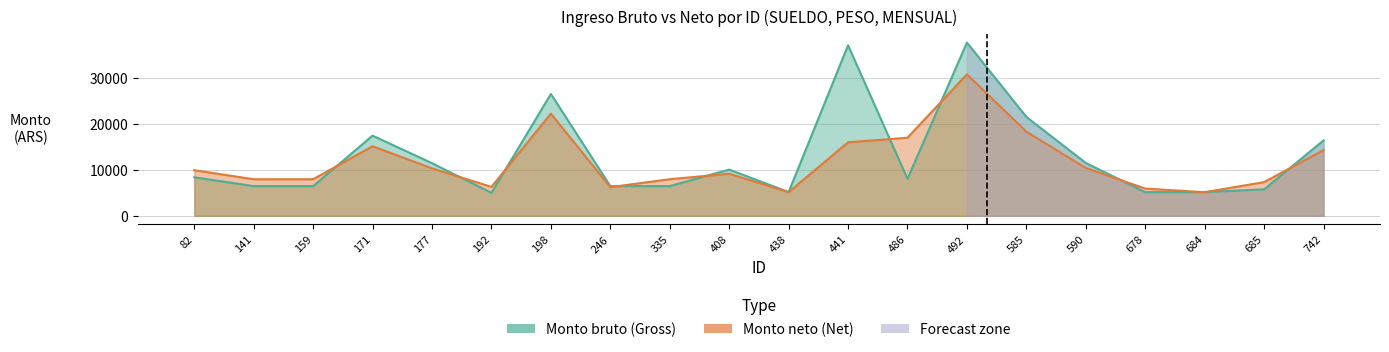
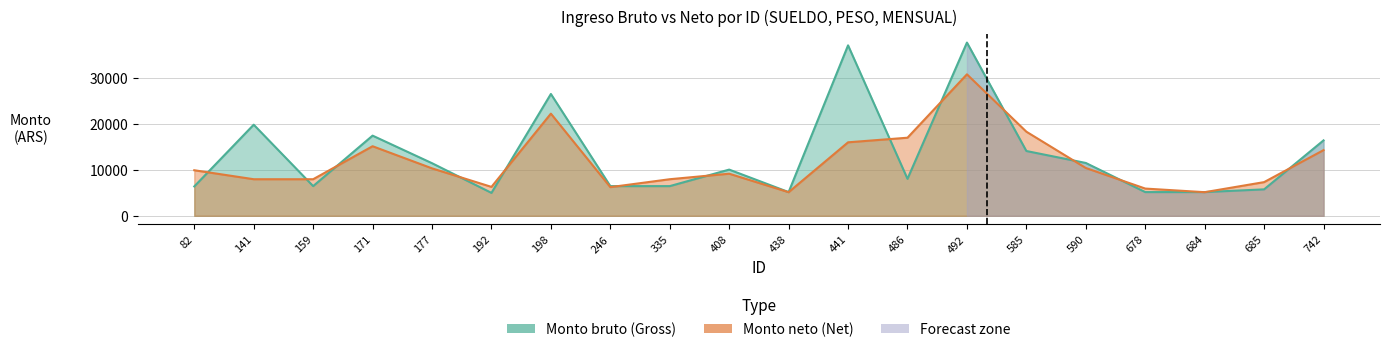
  {
    "Monto bruto (Gross)": {
-     "82": 8000,
-     "141": 6000,
+     "82": 6000,
+     "141": 20000,
      "159": 6000,
      "171": 17000,
      "177": 11000,
      "192": 5000,
      "198": 27000,
      "335": 6000,
      "408": 10000,
      "441": 37000,
      "486": 8000,
-     "585": 22000
+     "585": 14000
    },
    "Monto neto (Net)": {
      "82": 10000,
      "141": 8000,
      "159": 8000,
      "171": 15000,
      "177": 10000,
      "192": 6000,
      "198": 22000,
      "335": 8000,
      "408": 9000,
      "441": 16000,
      "486": 17000,
      "492": 31000,
      "585": 18000,
      "590": 10000,
      "678": 6000,
      "685": 7000,
      "742": 14000
    }
  }
